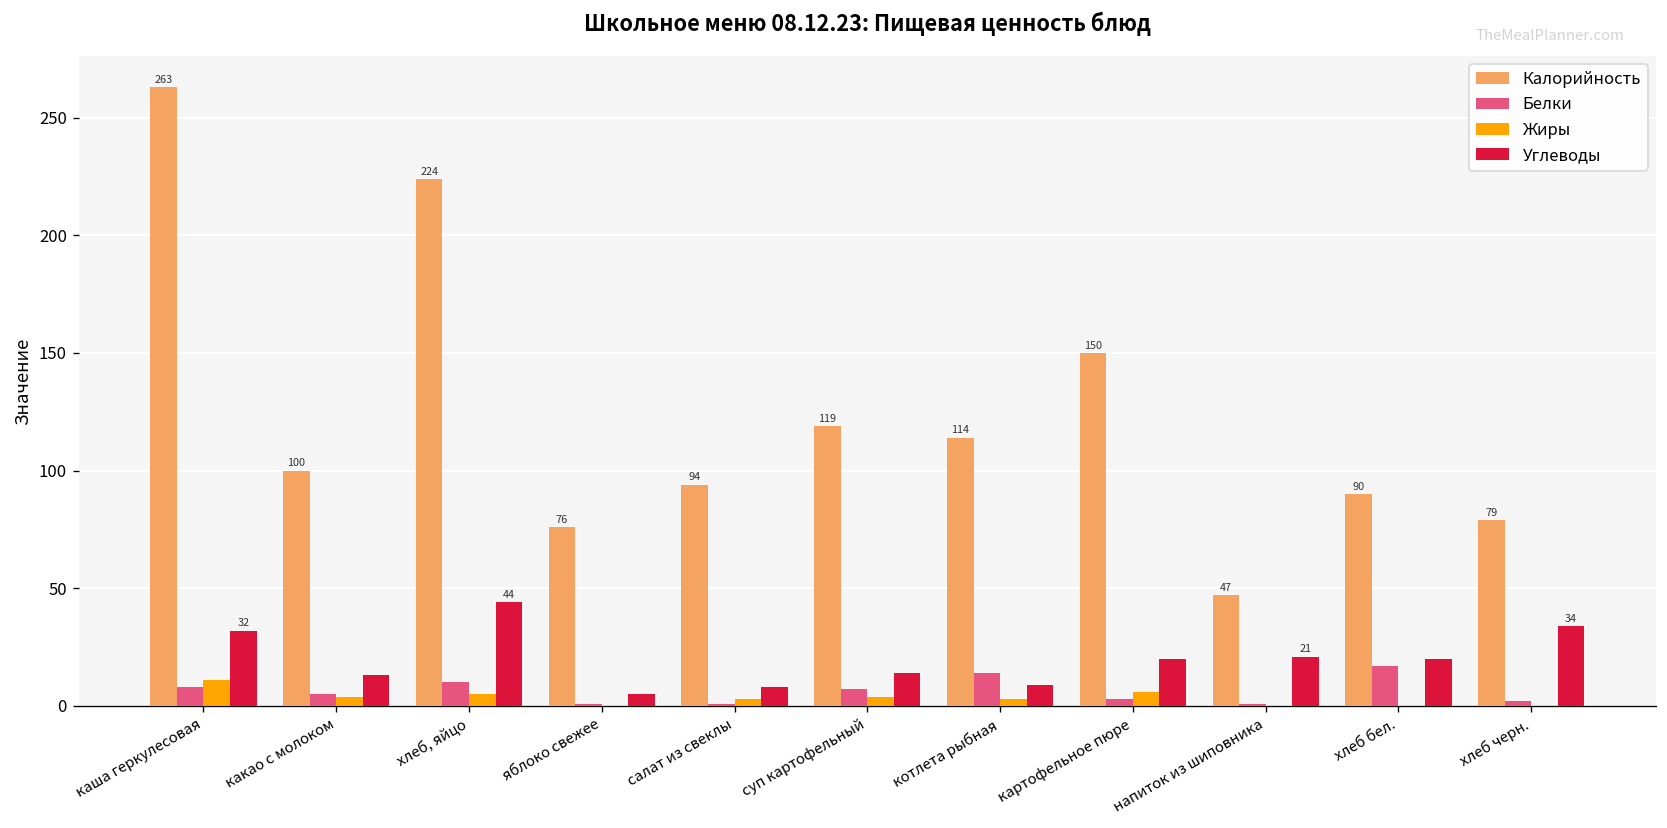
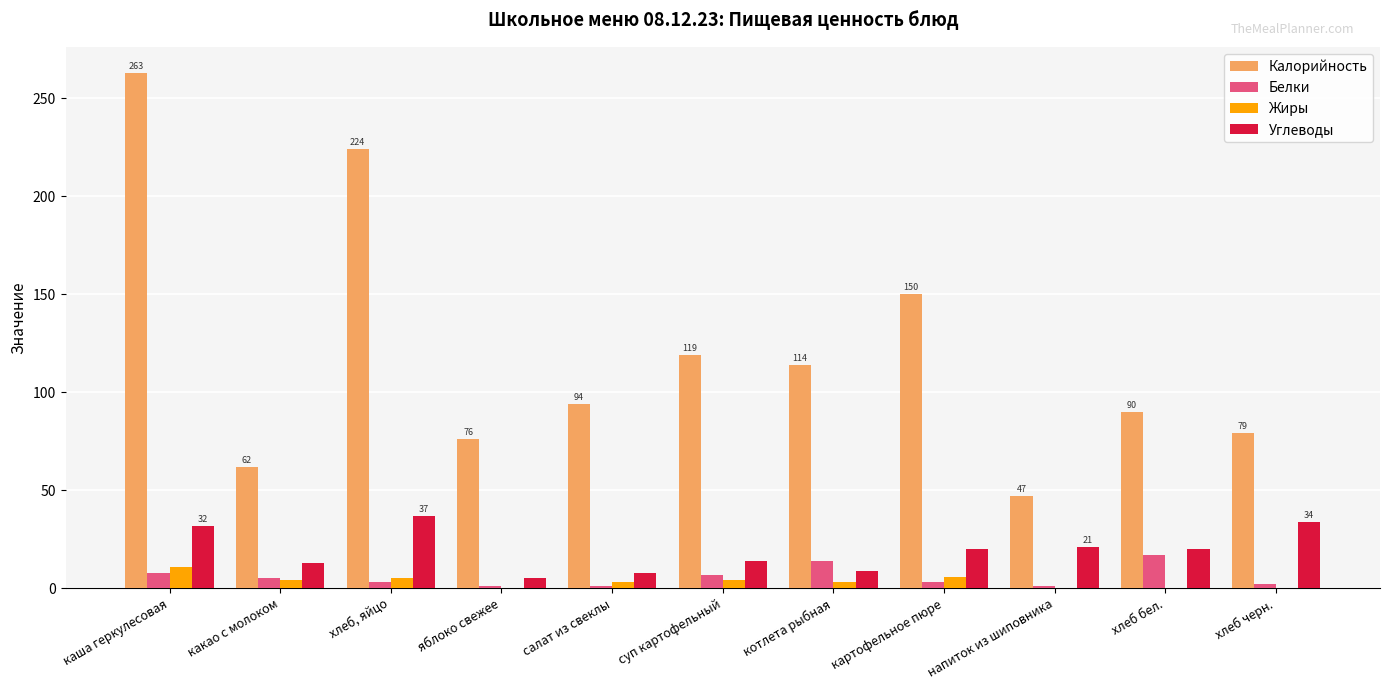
  {
    "Калорийность": {
      "каша геркулесовая": 263,
-     "какао с молоком": 100,
+     "какао с молоком": 62,
      "хлеб, яйцо": 224,
      "яблоко свежее": 76,
      "салат из свеклы": 94,
      "суп картофельный": 119,
      "котлета рыбная": 114,
      "картофельное пюре": 150,
      "напиток из шиповника": 47,
      "хлеб бел.": 90,
      "хлеб черн.": 79
    },
    "Белки": {
      "каша геркулесовая": 8,
      "какао с молоком": 5,
-     "хлеб, яйцо": 10,
+     "хлеб, яйцо": 3,
      "суп картофельный": 7,
      "котлета рыбная": 14,
      "картофельное пюре": 3,
      "хлеб бел.": 17,
      "хлеб черн.": 2
    },
    "Жиры": {
      "каша геркулесовая": 11,
      "какао с молоком": 4,
      "хлеб, яйцо": 5,
      "яблоко свежее": 0,
      "салат из свеклы": 3,
      "суп картофельный": 4,
      "котлета рыбная": 3,
      "картофельное пюре": 6,
      "напиток из шиповника": 0,
      "хлеб бел.": 0,
      "хлеб черн.": 0
    },
    "Углеводы": {
      "каша геркулесовая": 32,
-     "хлеб, яйцо": 44,
+     "хлеб, яйцо": 37,
      "напиток из шиповника": 21,
      "хлеб черн.": 34
    }
  }
